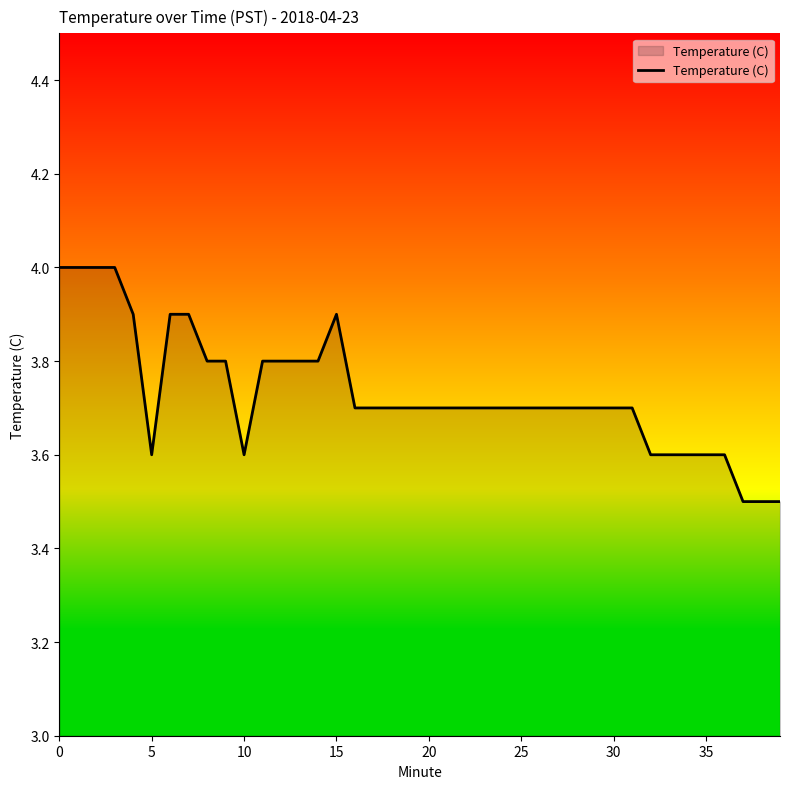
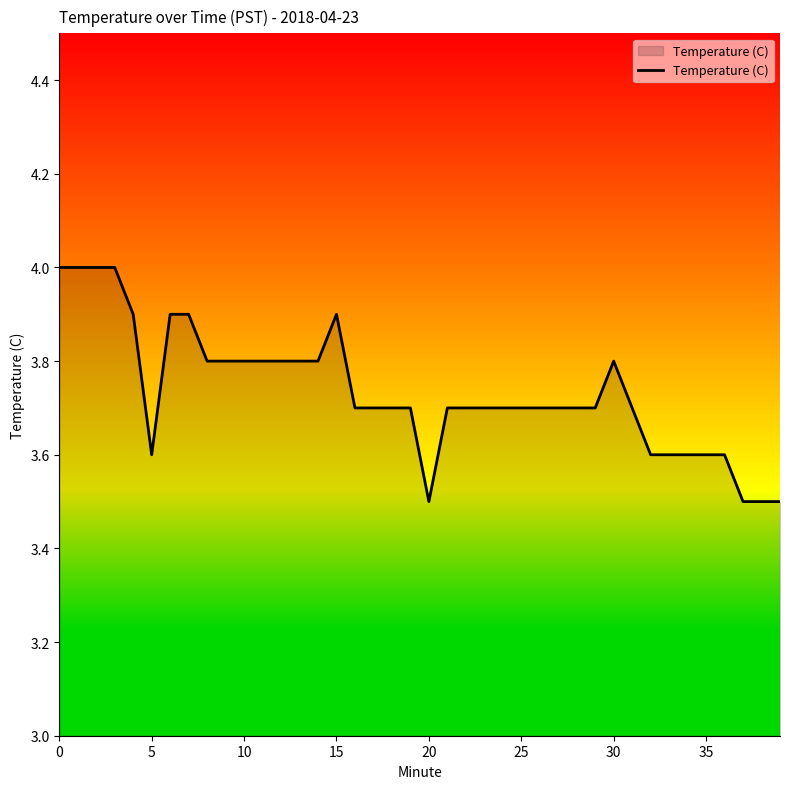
  {
    "0": 4.0,
    "5": 3.6,
-   "10": 3.6,
+   "10": 3.8,
    "15": 3.9,
-   "20": 3.7,
+   "20": 3.5,
    "25": 3.7,
-   "30": 3.7,
+   "30": 3.8,
    "35": 3.6
  }
